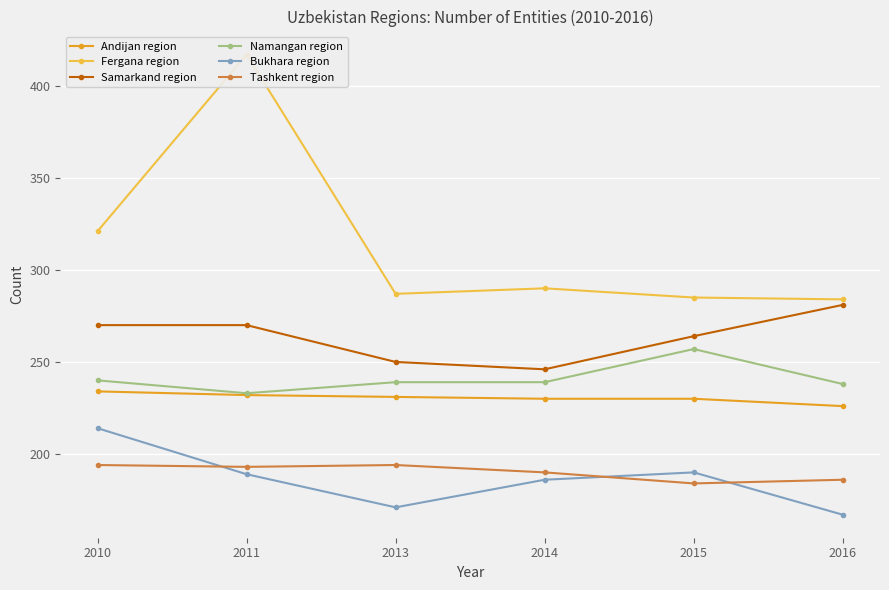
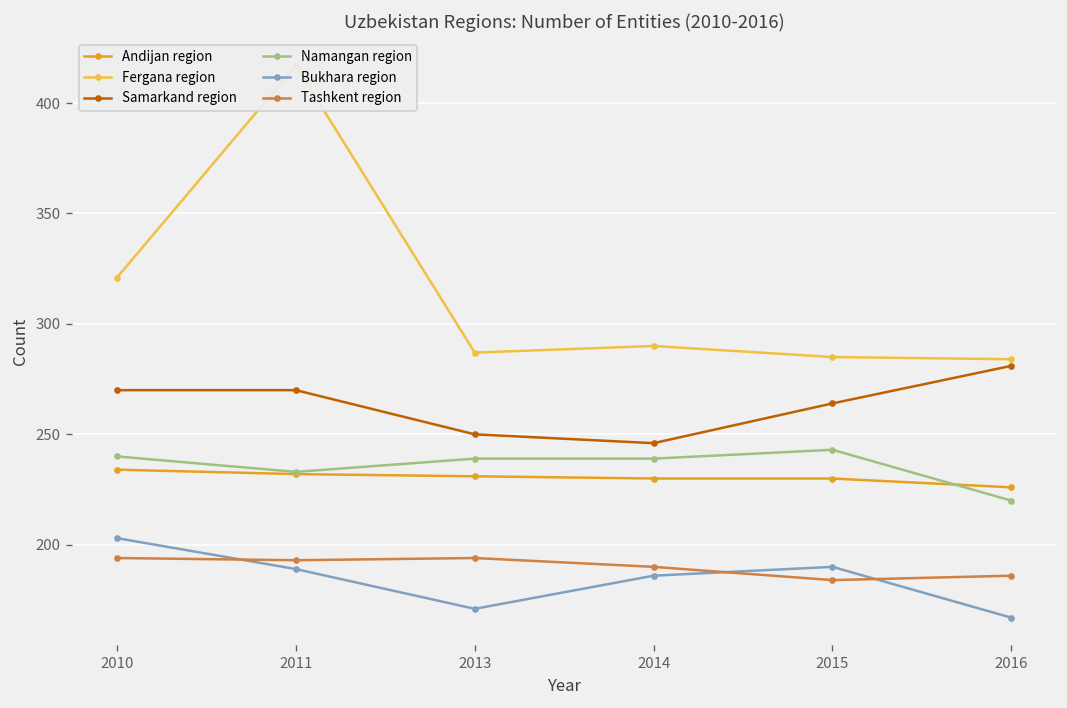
  {
    "Samarkand region": {
      "2010": 270,
      "2011": 270,
      "2013": 250,
      "2014": 246,
      "2015": 264,
      "2016": 281
    },
    "Namangan region": {
      "2010": 240,
      "2013": 239,
      "2014": 239,
-     "2015": 257,
-     "2016": 238
+     "2015": 243,
+     "2016": 220
    },
    "Bukhara region": {
-     "2010": 214,
+     "2010": 203,
      "2011": 189,
      "2013": 171,
      "2014": 186,
      "2015": 190,
      "2016": 167
    }
  }
